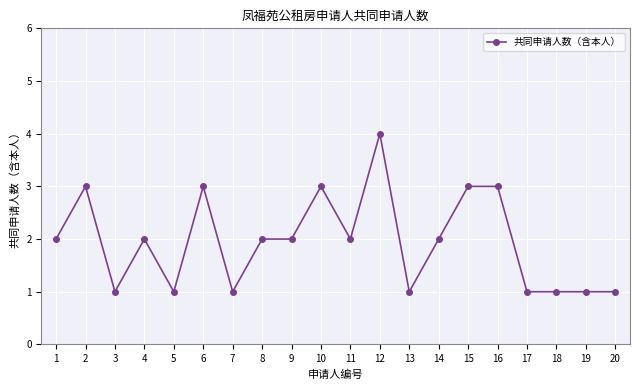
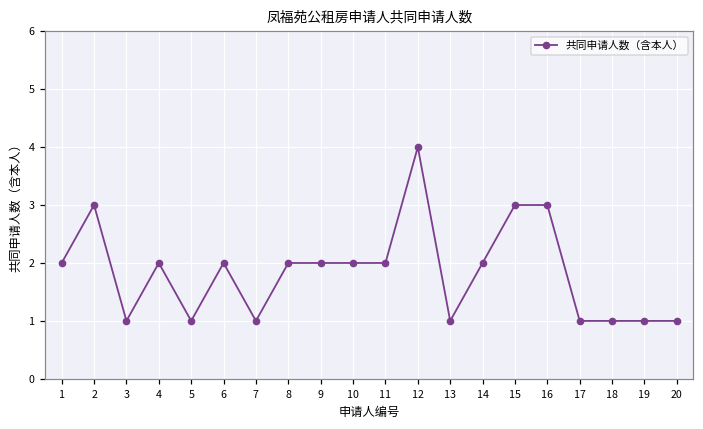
  {
    "1": 2,
    "2": 3,
    "3": 1,
    "4": 2,
    "5": 1,
-   "6": 3,
+   "6": 2,
    "7": 1,
    "8": 2,
    "9": 2,
-   "10": 3,
+   "10": 2,
    "11": 2,
    "12": 4,
    "13": 1,
    "14": 2,
    "15": 3,
    "16": 3,
    "17": 1,
    "18": 1,
    "19": 1,
    "20": 1
  }
